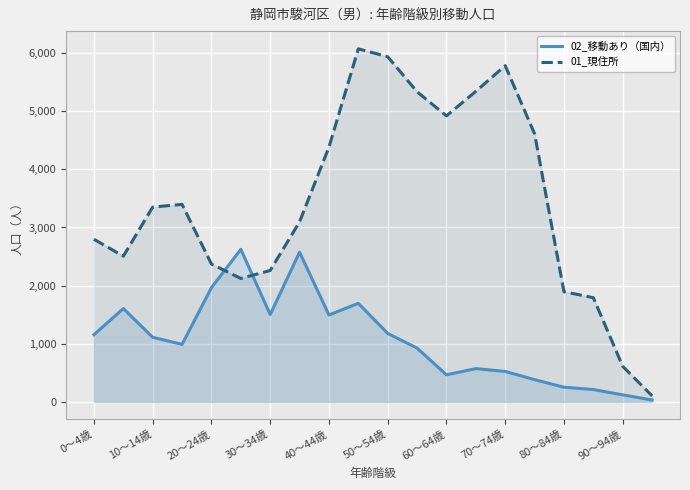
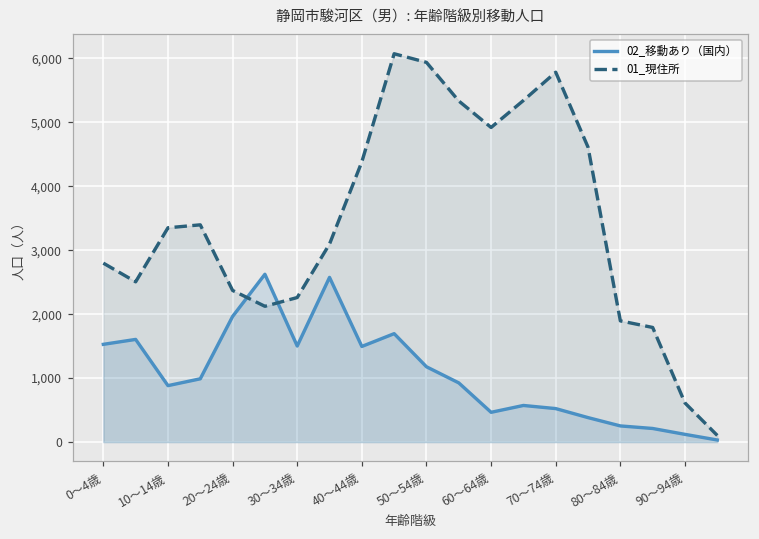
  {
    "02_移動あり（国内）": {
-     "0～4歳": "1,200",
-     "10～14歳": "1,100",
+     "0～4歳": "1,500",
+     "10～14歳": "900",
      "20～24歳": "2,000",
      "30～34歳": "1,500",
      "40～44歳": "1,500",
      "50～54歳": "1,200",
      "60～64歳": "500",
      "70～74歳": "500",
      "80～84歳": "300",
      "90～94歳": "100"
    },
    "01_現住所": {
      "0～4歳": "2,800",
      "10～14歳": "3,400",
      "20～24歳": "2,400",
      "30～34歳": "2,300",
      "40～44歳": "4,400",
      "50～54歳": "5,900",
      "60～64歳": "4,900",
      "70～74歳": "5,800",
      "80～84歳": "1,900",
      "90～94歳": "600"
    }
  }
